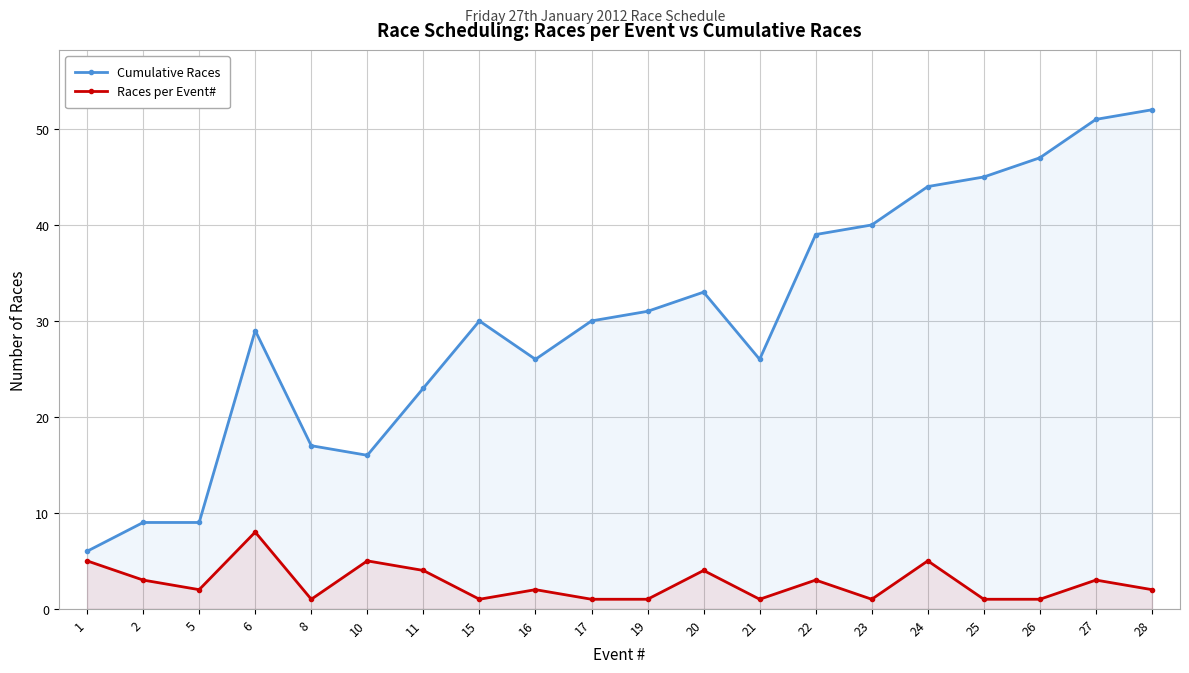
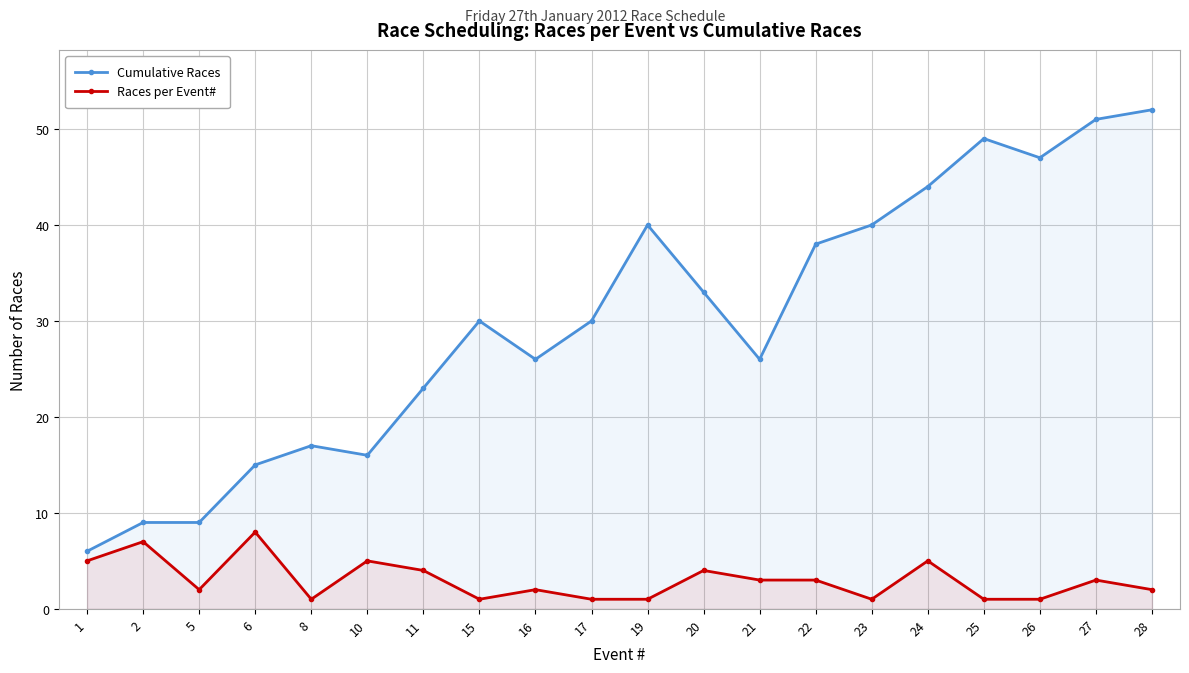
  {
    "Cumulative Races": {
      "1": 6,
      "2": 9,
      "5": 9,
-     "6": 29,
+     "6": 15,
      "8": 17,
      "10": 16,
      "11": 23,
      "15": 30,
      "16": 26,
      "17": 30,
-     "19": 31,
+     "19": 40,
      "20": 33,
      "21": 26,
-     "22": 39,
+     "22": 38,
      "23": 40,
      "24": 44,
-     "25": 45,
+     "25": 49,
      "26": 47,
      "27": 51,
      "28": 52
    },
    "Races per Event#": {
      "1": 5,
-     "2": 3,
+     "2": 7,
      "5": 2,
      "6": 8,
      "8": 1,
      "10": 5,
      "11": 4,
      "15": 1,
      "16": 2,
      "17": 1,
      "19": 1,
      "20": 4,
-     "21": 1,
+     "21": 3,
      "22": 3,
      "23": 1,
      "24": 5,
      "25": 1,
      "26": 1,
      "27": 3,
      "28": 2
    }
  }
